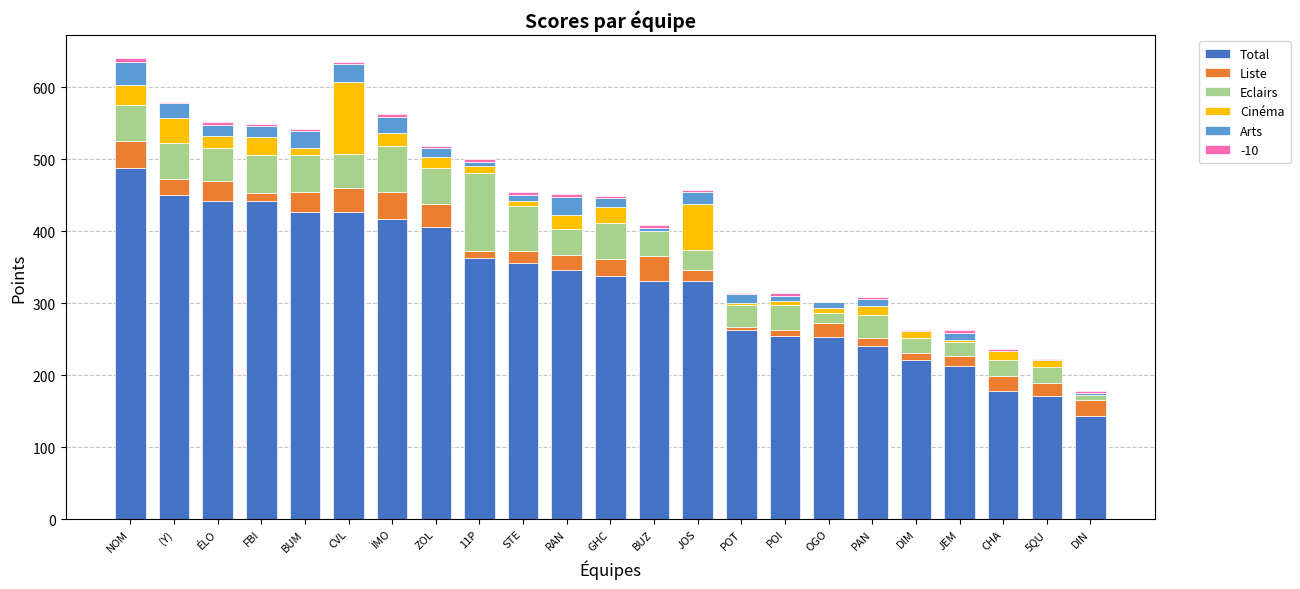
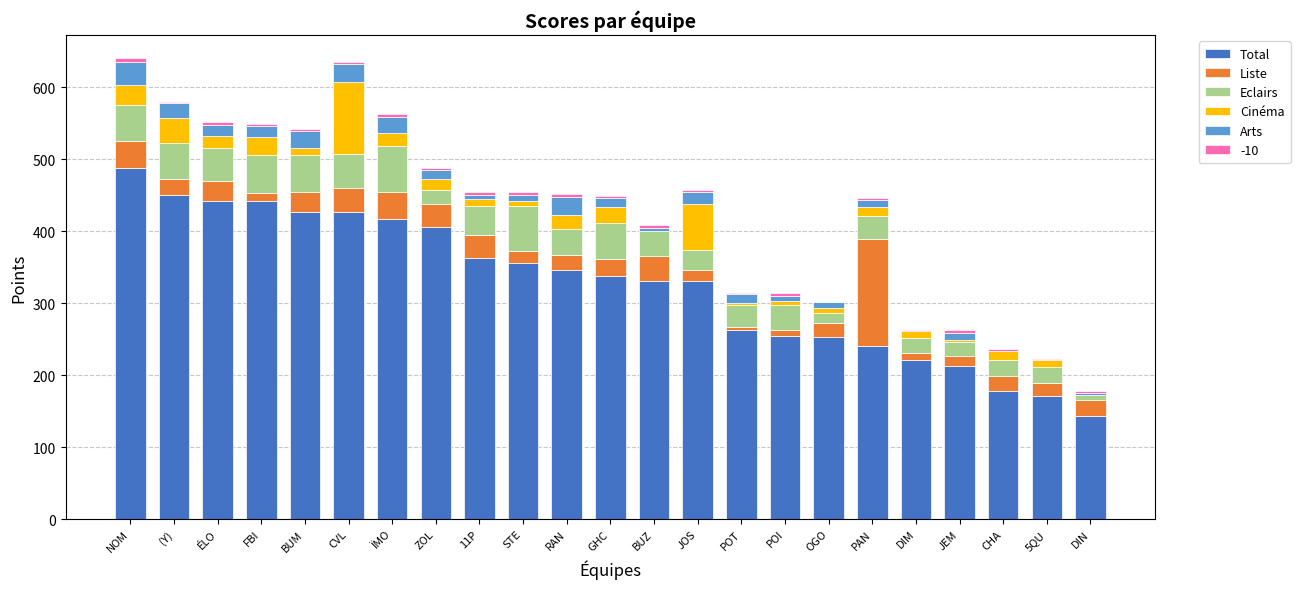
  {
    "Liste": {
      "NOM": 40,
      "(Y)": 20,
      "ÉLO": 30,
      "FBI": 10,
      "BUM": 30,
      "CVL": 30,
      "ÏMO": 40,
      "ZOL": 30,
-     "11P": 10,
+     "11P": 30,
      "STE": 20,
      "RAN": 20,
      "GHC": 20,
      "BUZ": 30,
      "JOS": 20,
      "POT": 10,
      "POI": 10,
      "OGO": 20,
-     "PAN": 10,
+     "PAN": 150,
      "DIM": 10,
      "JEM": 10,
      "CHA": 20,
      "5QU": 20,
      "DIN": 20
    },
    "Eclairs": {
      "NOM": 50,
      "(Y)": 50,
      "ÉLO": 50,
      "FBI": 50,
      "BUM": 50,
      "CVL": 50,
      "ÏMO": 70,
-     "ZOL": 50,
-     "11P": 110,
+     "ZOL": 20,
+     "11P": 40,
      "STE": 60,
      "RAN": 40,
      "GHC": 50,
      "BUZ": 40,
      "JOS": 30,
      "POT": 30,
      "POI": 40,
      "OGO": 10,
      "PAN": 30,
      "DIM": 20,
      "JEM": 20,
      "CHA": 20,
      "5QU": 20,
      "DIN": 10
    },
    "Cinéma": {
      "NOM": 30,
      "(Y)": 40,
      "ÉLO": 20,
      "FBI": 30,
      "BUM": 10,
      "CVL": 100,
      "ÏMO": 20,
      "ZOL": 20,
      "11P": 10,
      "STE": 10,
      "RAN": 20,
      "GHC": 20,
      "BUZ": 0,
      "JOS": 60,
      "POI": 10,
      "OGO": 10,
      "PAN": 10,
      "DIM": 10,
      "CHA": 10,
      "5QU": 10,
      "DIN": 0
    },
    "-10": {
      "NOM": 10,
      "ÉLO": 0,
      "ÏMO": 0,
      "11P": 0,
      "STE": 0,
      "RAN": 0,
      "BUZ": 0,
      "POI": 0,
      "JEM": 0
    }
  }
